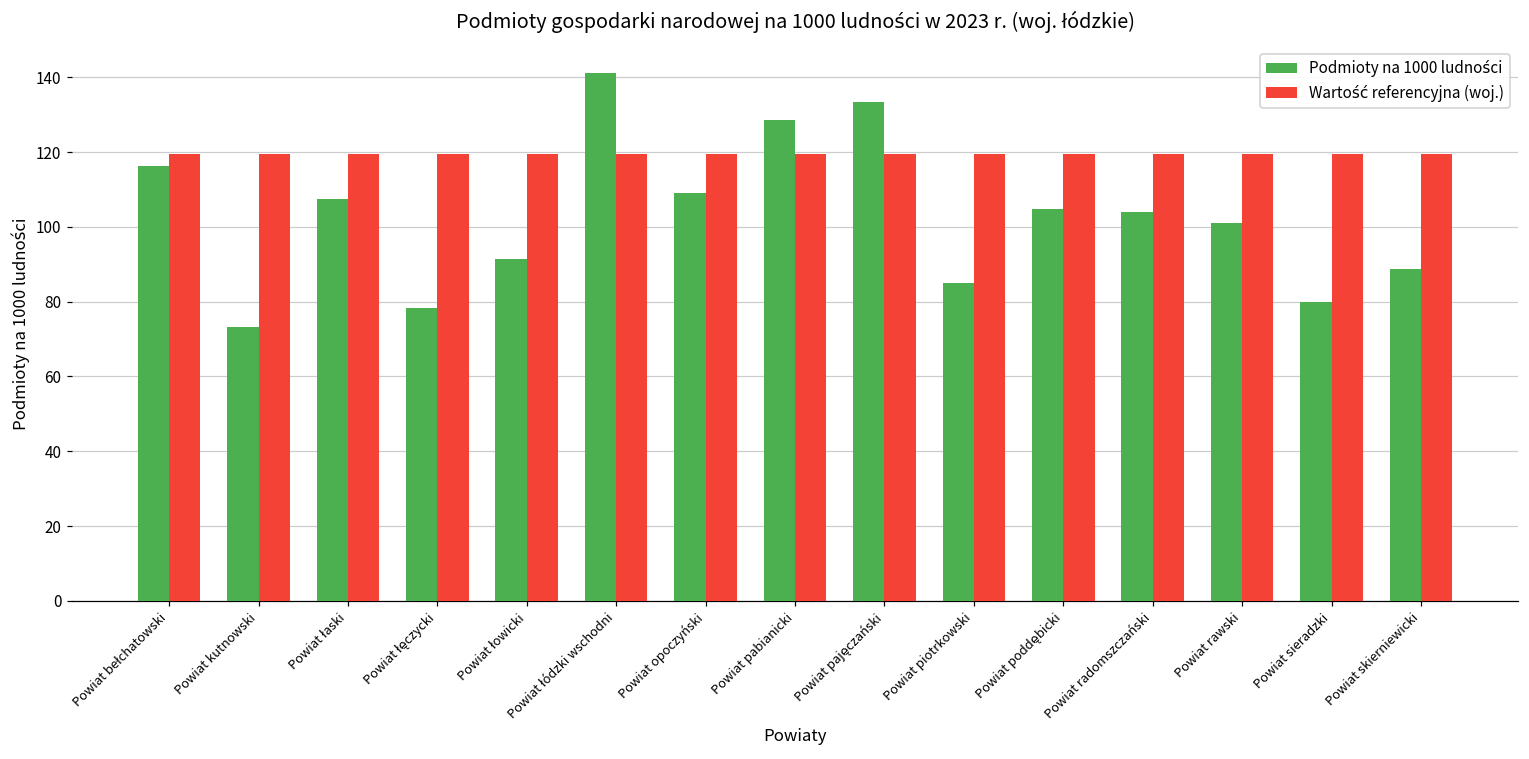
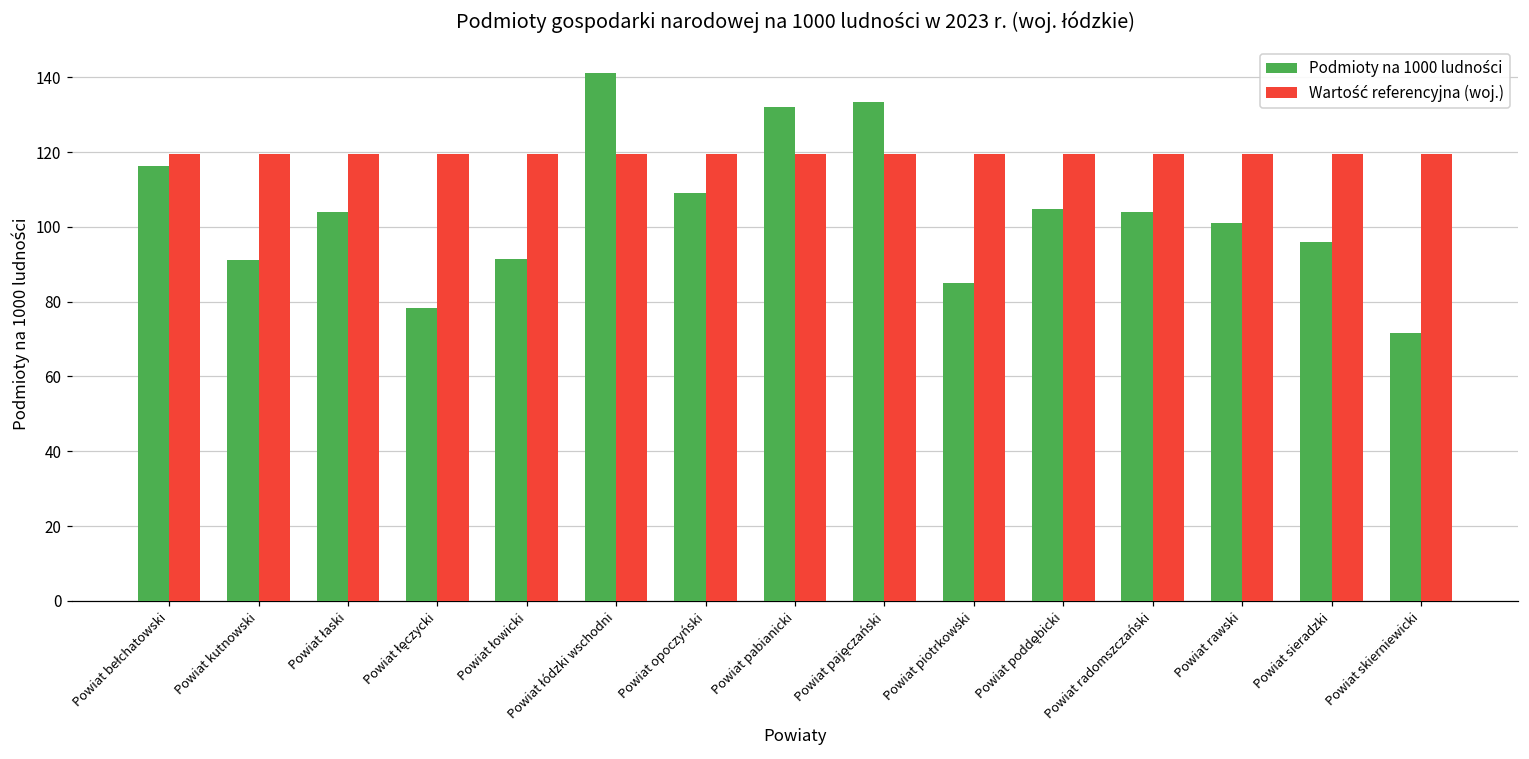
  {
    "Podmioty na 1000 ludności": {
      "Powiat bełchatowski": 116,
-     "Powiat kutnowski": 73,
-     "Powiat łaski": 107,
+     "Powiat kutnowski": 91,
+     "Powiat łaski": 104,
      "Powiat łęczycki": 78,
      "Powiat łowicki": 91,
      "Powiat łódzki wschodni": 141,
      "Powiat opoczyński": 109,
-     "Powiat pabianicki": 129,
+     "Powiat pabianicki": 132,
      "Powiat pajęczański": 133,
      "Powiat piotrkowski": 85,
      "Powiat poddębicki": 105,
      "Powiat radomszczański": 104,
      "Powiat rawski": 101,
-     "Powiat sieradzki": 80,
-     "Powiat skierniewicki": 89
+     "Powiat sieradzki": 96,
+     "Powiat skierniewicki": 72
    },
    "Wartość referencyjna (woj.)": {
      "Powiat bełchatowski": 120,
      "Powiat kutnowski": 120,
      "Powiat łaski": 120,
      "Powiat łęczycki": 120,
      "Powiat łowicki": 120,
      "Powiat łódzki wschodni": 120,
      "Powiat opoczyński": 120,
      "Powiat pabianicki": 120,
      "Powiat pajęczański": 120,
      "Powiat piotrkowski": 120,
      "Powiat poddębicki": 120,
      "Powiat radomszczański": 120,
      "Powiat rawski": 120,
      "Powiat sieradzki": 120,
      "Powiat skierniewicki": 120
    }
  }
